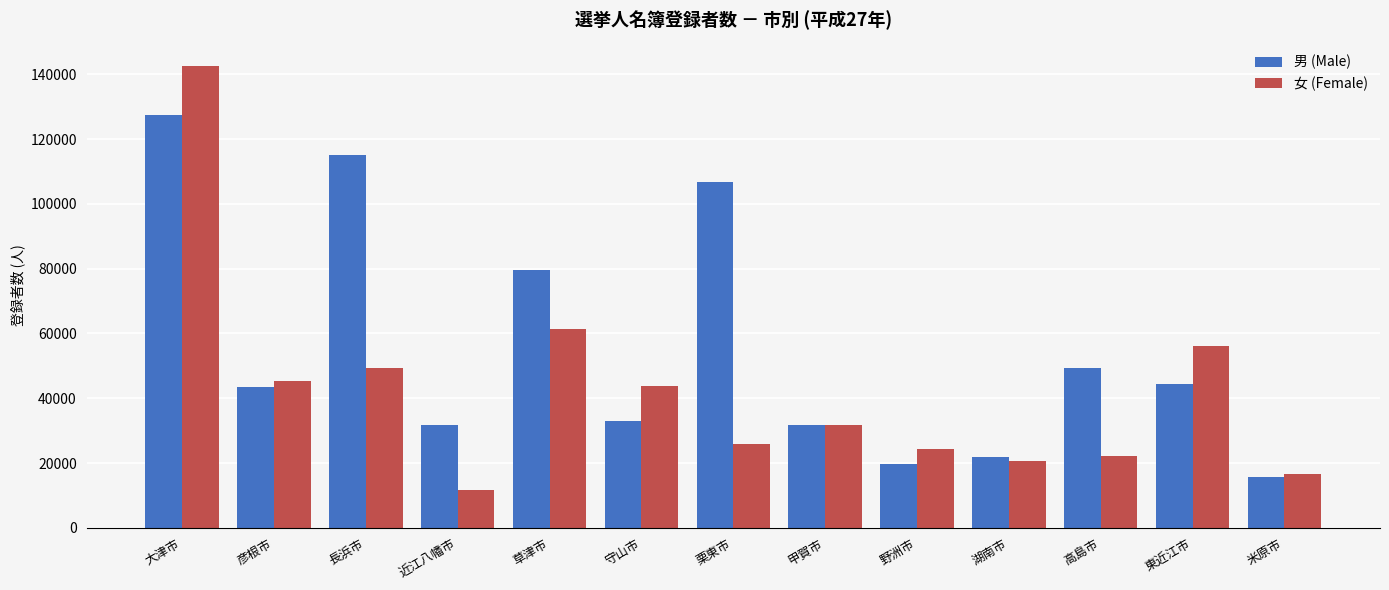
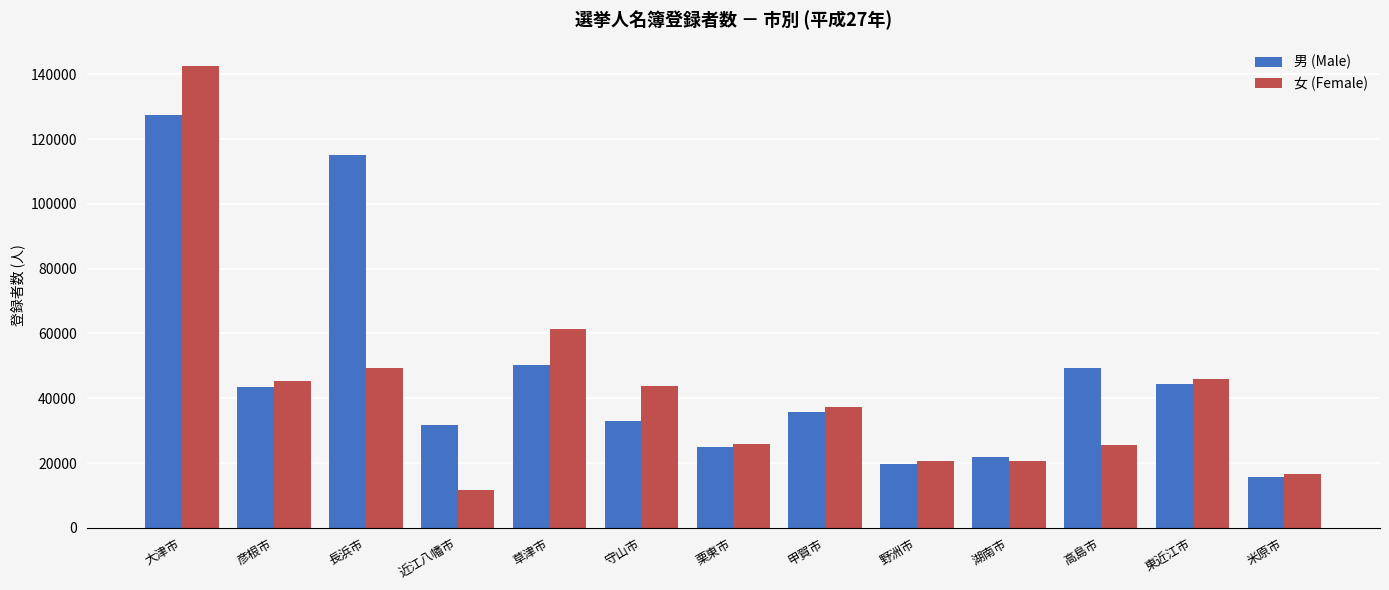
  {
    "男 (Male)": {
      "大津市": 127000,
      "彦根市": 43000,
      "長浜市": 115000,
      "近江八幡市": 32000,
-     "草津市": 80000,
+     "草津市": 50000,
      "守山市": 33000,
-     "栗東市": 107000,
-     "甲賀市": 32000,
+     "栗東市": 25000,
+     "甲賀市": 36000,
      "野洲市": 20000,
      "湖南市": 22000,
      "高島市": 49000,
      "東近江市": 44000,
      "米原市": 16000
    },
    "女 (Female)": {
      "大津市": 143000,
      "彦根市": 45000,
      "長浜市": 49000,
      "近江八幡市": 12000,
      "草津市": 61000,
      "守山市": 44000,
      "栗東市": 26000,
-     "甲賀市": 32000,
-     "野洲市": 24000,
+     "甲賀市": 37000,
+     "野洲市": 21000,
      "湖南市": 21000,
-     "高島市": 22000,
-     "東近江市": 56000,
+     "高島市": 26000,
+     "東近江市": 46000,
      "米原市": 17000
    }
  }
